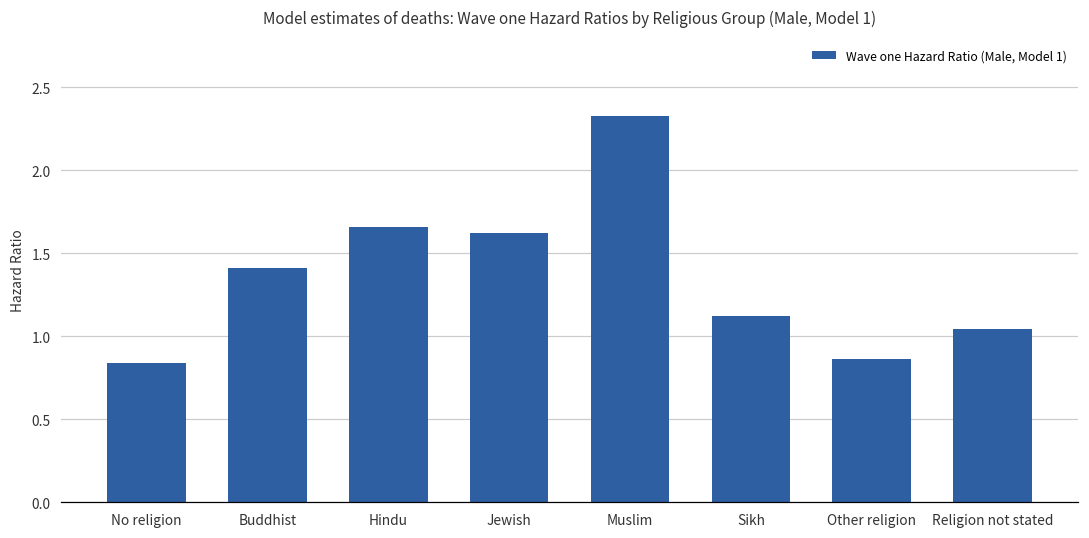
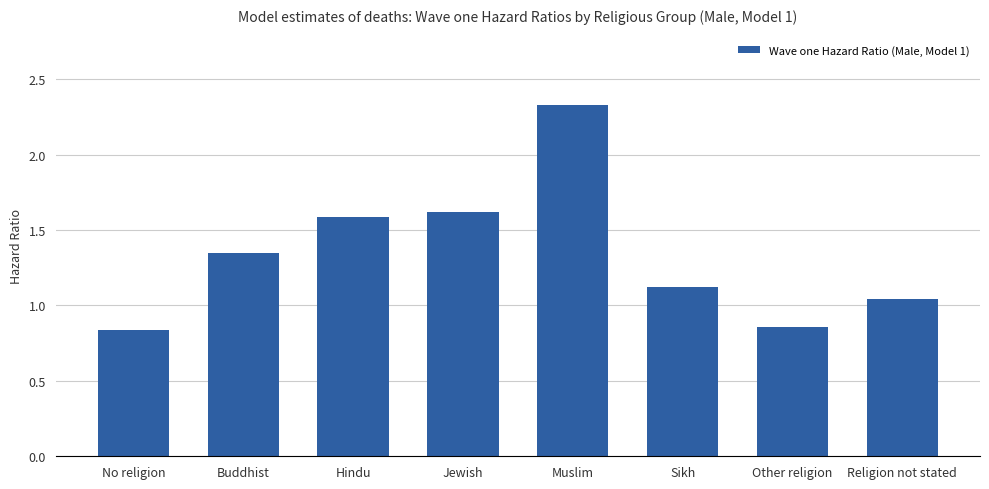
  {
    "No religion": 0.84,
-   "Buddhist": 1.41,
-   "Hindu": 1.66,
+   "Buddhist": 1.35,
+   "Hindu": 1.59,
    "Jewish": 1.62,
    "Muslim": 2.33,
    "Sikh": 1.12,
    "Other religion": 0.86,
    "Religion not stated": 1.04
  }
